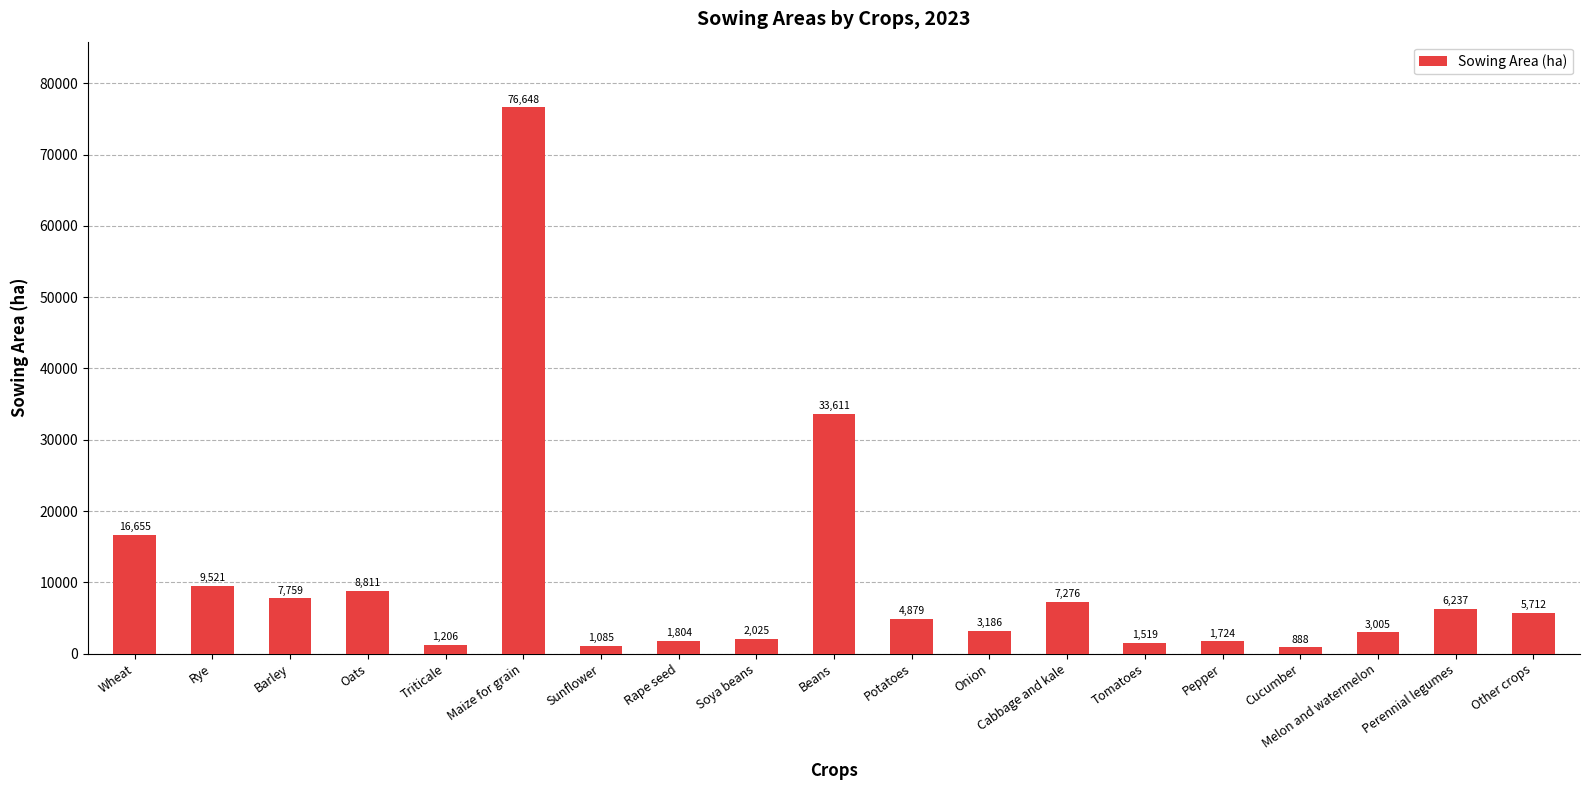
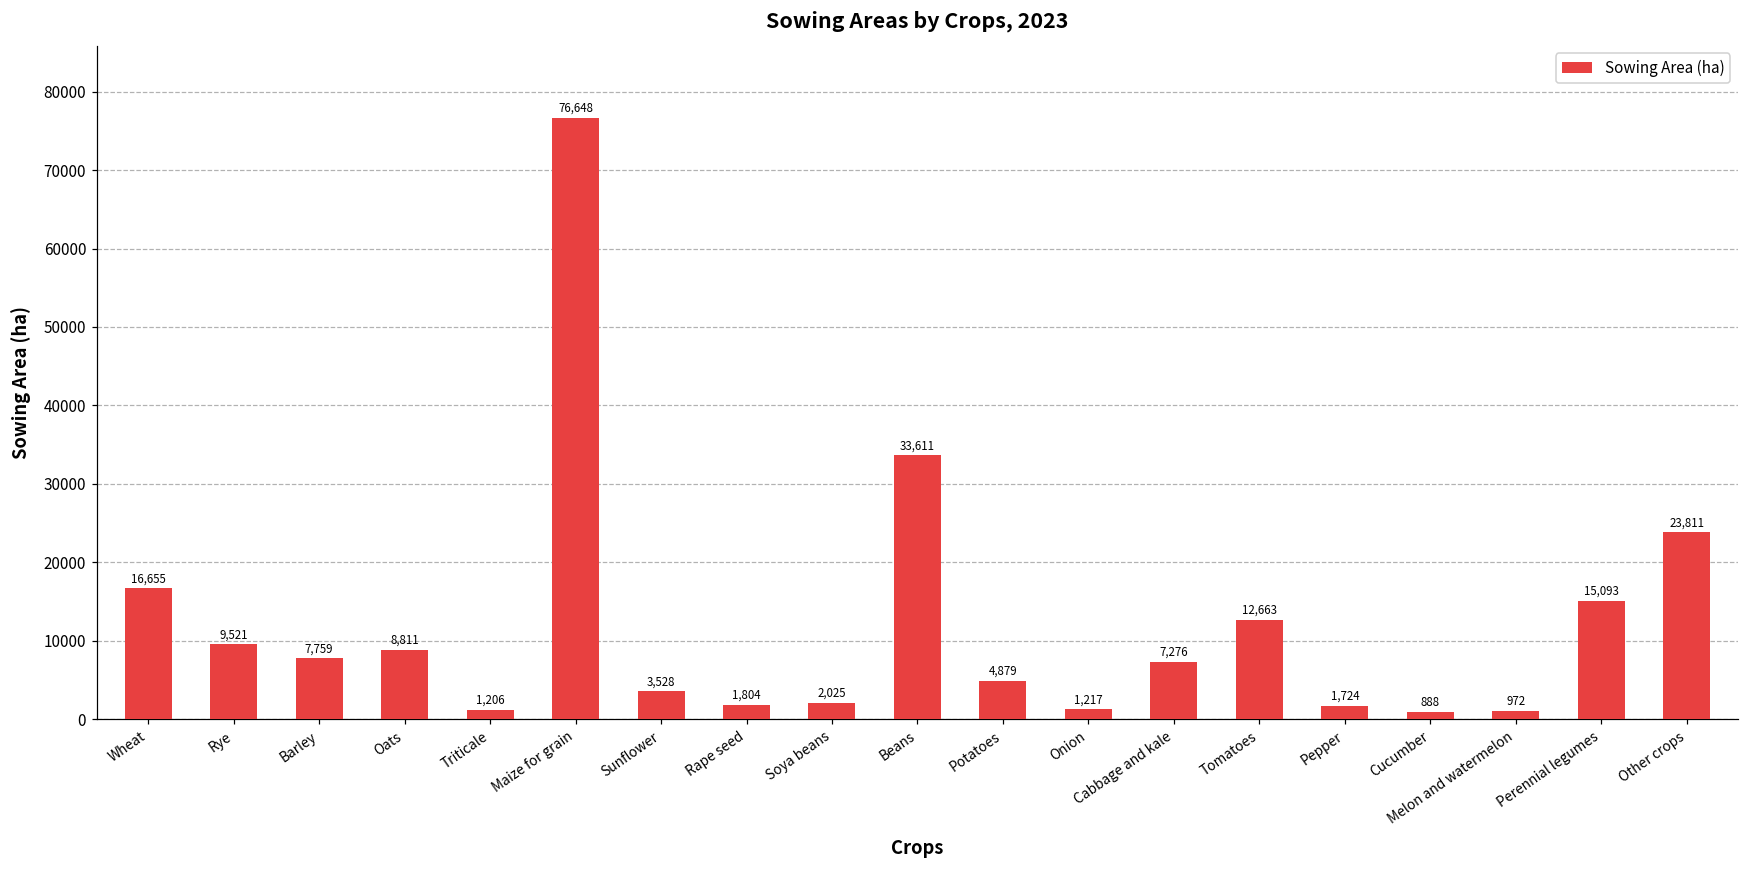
  {
    "Wheat": "16,655",
    "Rye": "9,521",
    "Barley": "7,759",
    "Oats": "8,811",
    "Triticale": "1,206",
    "Maize for grain": "76,648",
-   "Sunflower": "1,085",
+   "Sunflower": "3,528",
    "Rape seed": "1,804",
    "Soya beans": "2,025",
    "Beans": "33,611",
    "Potatoes": "4,879",
-   "Onion": "3,186",
+   "Onion": "1,217",
    "Cabbage and kale": "7,276",
-   "Tomatoes": "1,519",
+   "Tomatoes": "12,663",
    "Pepper": "1,724",
    "Cucumber": "888",
-   "Melon and watermelon": "3,005",
-   "Perennial legumes": "6,237",
-   "Other crops": "5,712"
+   "Melon and watermelon": "972",
+   "Perennial legumes": "15,093",
+   "Other crops": "23,811"
  }
